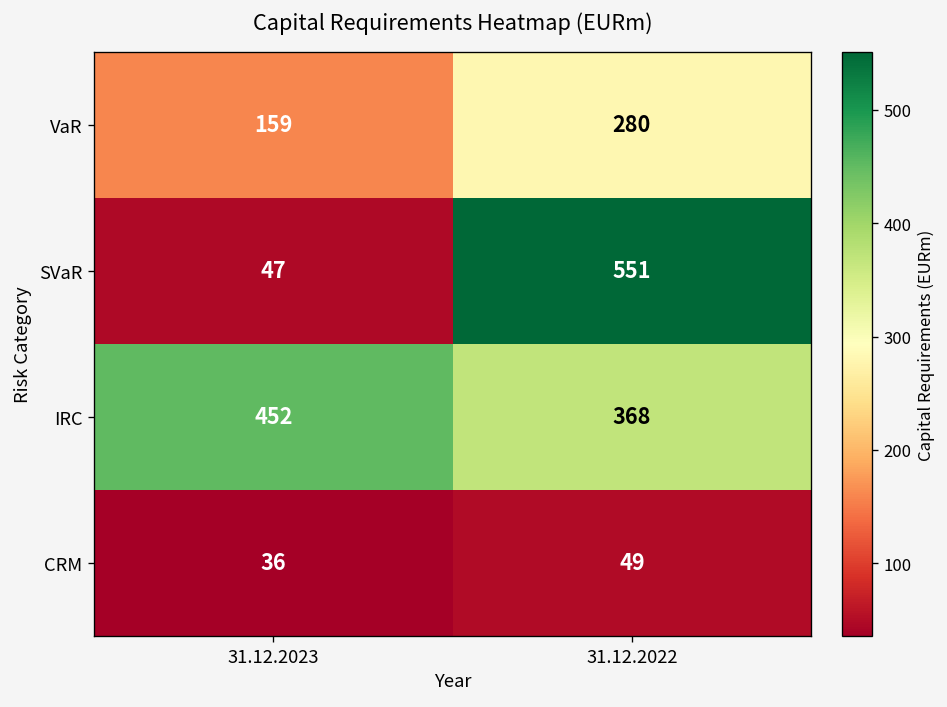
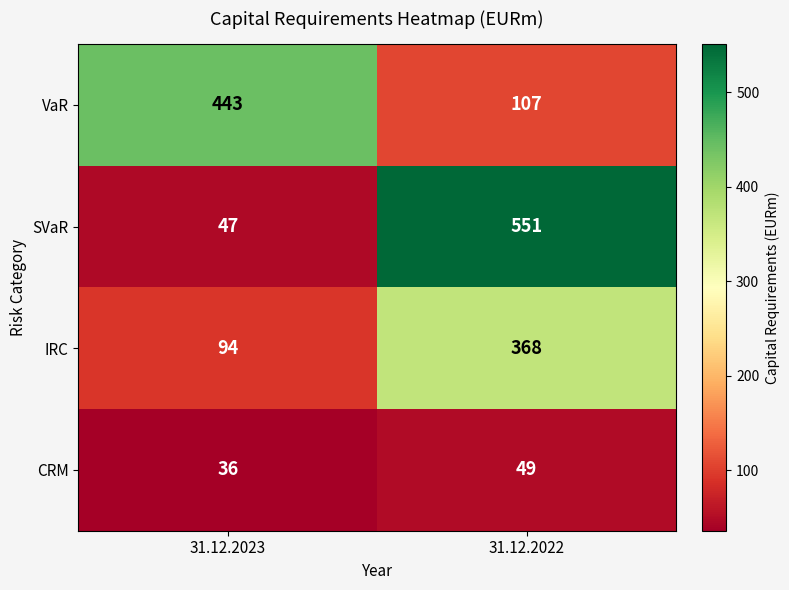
  {
    "VaR": {
-     "31.12.2023": 159,
-     "31.12.2022": 280
+     "31.12.2023": 443,
+     "31.12.2022": 107
    },
    "SVaR": {
      "31.12.2023": 47,
      "31.12.2022": 551
    },
    "IRC": {
-     "31.12.2023": 452,
+     "31.12.2023": 94,
      "31.12.2022": 368
    },
    "CRM": {
      "31.12.2023": 36,
      "31.12.2022": 49
    }
  }
